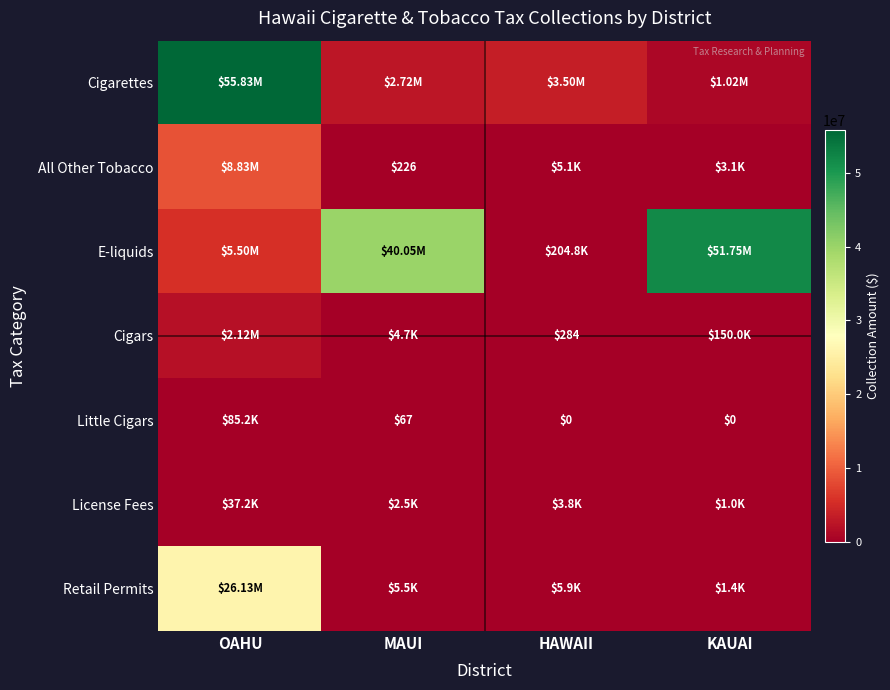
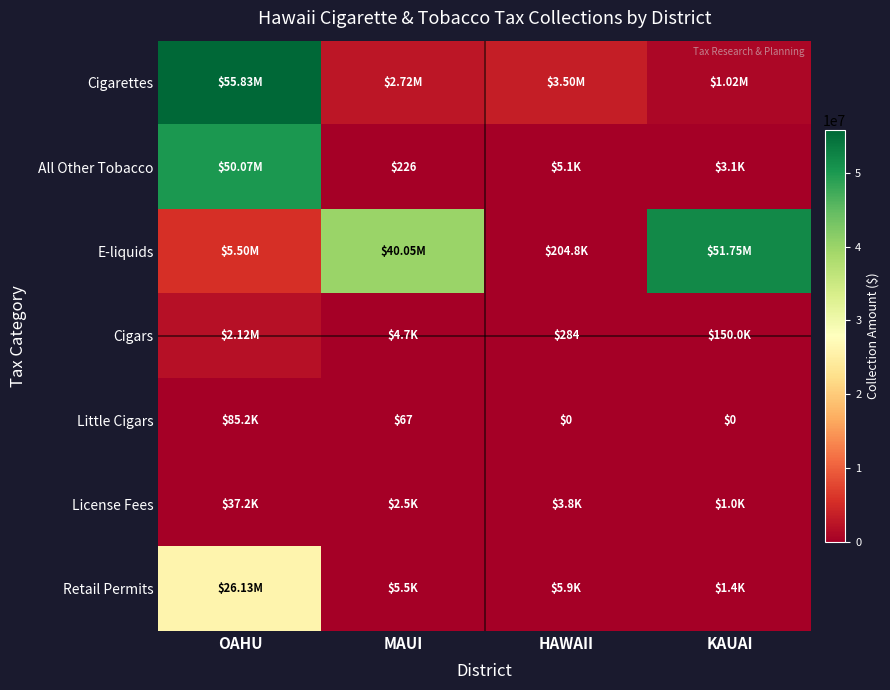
  {
    "Cigarettes": {
      "OAHU": "$55.83M",
      "MAUI": "$2.72M",
      "HAWAII": "$3.50M"
    },
    "All Other Tobacco": {
-     "OAHU": "$8.83M",
+     "OAHU": "$50.07M",
      "MAUI": "$226",
      "HAWAII": "$5.1K",
      "KAUAI": "$3.1K"
    },
    "E-liquids": {
      "OAHU": "$5.50M",
      "MAUI": "$40.05M",
      "HAWAII": "$204.8K",
      "KAUAI": "$51.75M"
    },
    "Cigars": {
      "OAHU": "$2.12M",
      "MAUI": "$4.7K",
      "HAWAII": "$284",
      "KAUAI": "$150.0K"
    },
    "Little Cigars": {
      "OAHU": "$85.2K",
      "MAUI": "$67",
      "HAWAII": "$0",
      "KAUAI": "$0"
    },
    "License Fees": {
      "OAHU": "$37.2K",
      "MAUI": "$2.5K",
      "HAWAII": "$3.8K",
      "KAUAI": "$1.0K"
    },
    "Retail Permits": {
      "OAHU": "$26.13M",
      "MAUI": "$5.5K",
      "HAWAII": "$5.9K",
      "KAUAI": "$1.4K"
    }
  }
